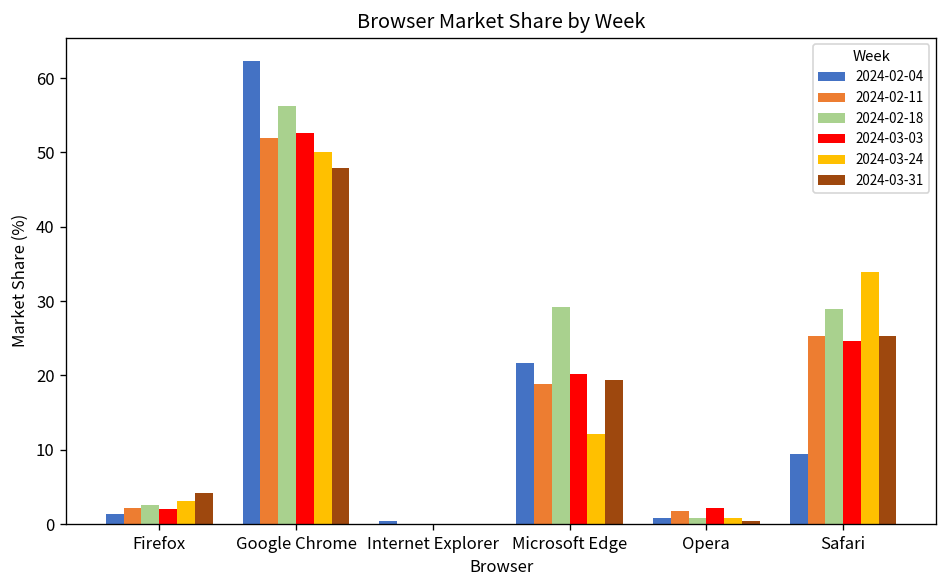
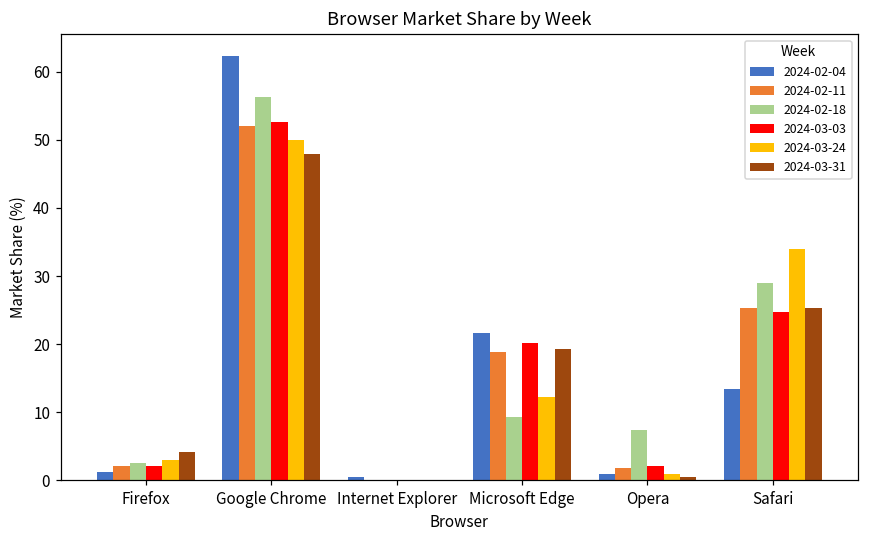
  {
    "2024-02-04": {
      "Firefox": 1,
      "Google Chrome": 62,
      "Internet Explorer": 0,
      "Microsoft Edge": 22,
      "Opera": 1,
-     "Safari": 9
+     "Safari": 13
    },
    "2024-02-11": {
      "Firefox": 2,
      "Google Chrome": 52,
      "Internet Explorer": 0,
      "Microsoft Edge": 19,
      "Opera": 2,
      "Safari": 25
    },
    "2024-02-18": {
      "Firefox": 3,
      "Google Chrome": 56,
      "Internet Explorer": 0,
-     "Microsoft Edge": 29,
-     "Opera": 1,
+     "Microsoft Edge": 9,
+     "Opera": 7,
      "Safari": 29
    },
    "2024-03-03": {
      "Firefox": 2,
      "Google Chrome": 53,
      "Internet Explorer": 0,
      "Microsoft Edge": 20,
      "Opera": 2,
      "Safari": 25
    },
    "2024-03-24": {
      "Firefox": 3,
      "Google Chrome": 50,
      "Internet Explorer": 0,
      "Microsoft Edge": 12,
      "Opera": 1,
      "Safari": 34
    },
    "2024-03-31": {
      "Firefox": 4,
      "Google Chrome": 48,
      "Internet Explorer": 0,
      "Microsoft Edge": 19,
      "Opera": 0,
      "Safari": 25
    }
  }
